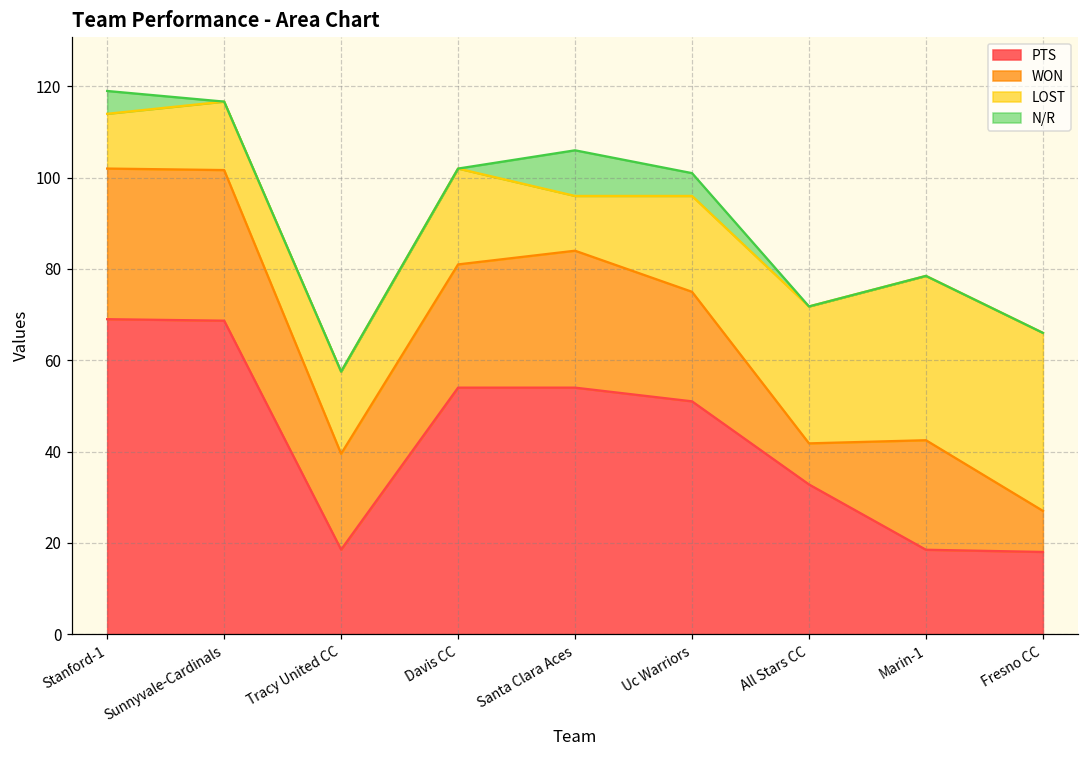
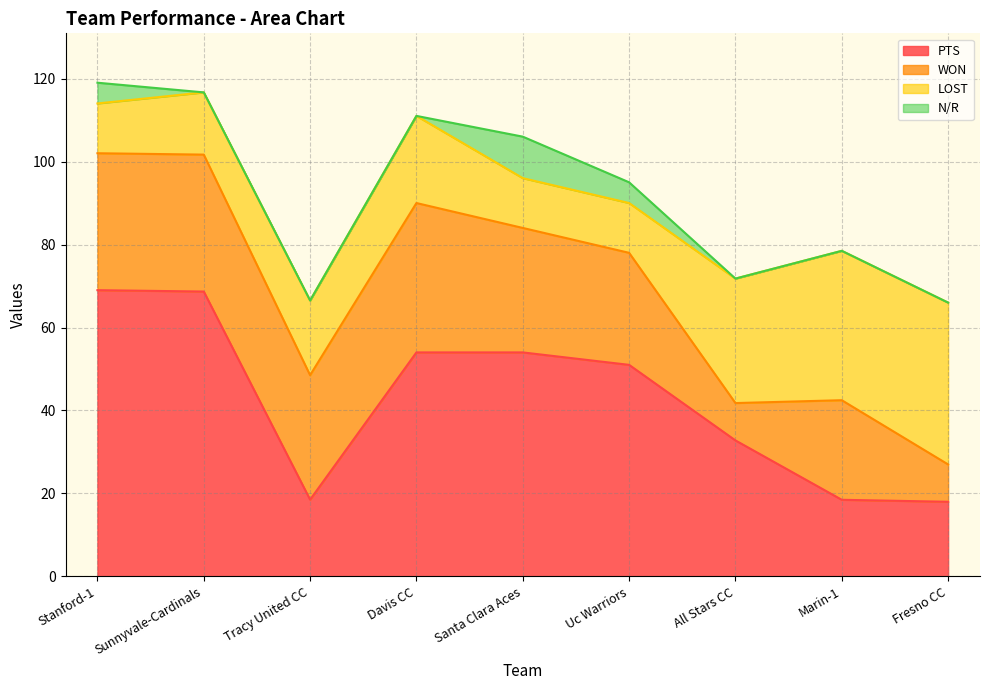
  {
    "PTS": {
      "Stanford-1": 69,
      "Sunnyvale-Cardinals": 69,
      "Tracy United CC": 19,
      "Davis CC": 54,
      "Santa Clara Aces": 54,
      "Uc Warriors": 51,
      "All Stars CC": 33,
      "Marin-1": 18,
      "Fresno CC": 18
    },
    "WON": {
      "Stanford-1": 33,
      "Sunnyvale-Cardinals": 33,
-     "Tracy United CC": 21,
-     "Davis CC": 27,
+     "Tracy United CC": 30,
+     "Davis CC": 36,
      "Santa Clara Aces": 30,
-     "Uc Warriors": 24,
+     "Uc Warriors": 27,
      "All Stars CC": 9,
      "Marin-1": 24,
      "Fresno CC": 9
    },
    "LOST": {
      "Stanford-1": 12,
      "Santa Clara Aces": 12,
-     "Uc Warriors": 21
+     "Uc Warriors": 12
    },
    "N/R": {
      "Stanford-1": 5,
      "Santa Clara Aces": 10,
      "Uc Warriors": 5
    }
  }
